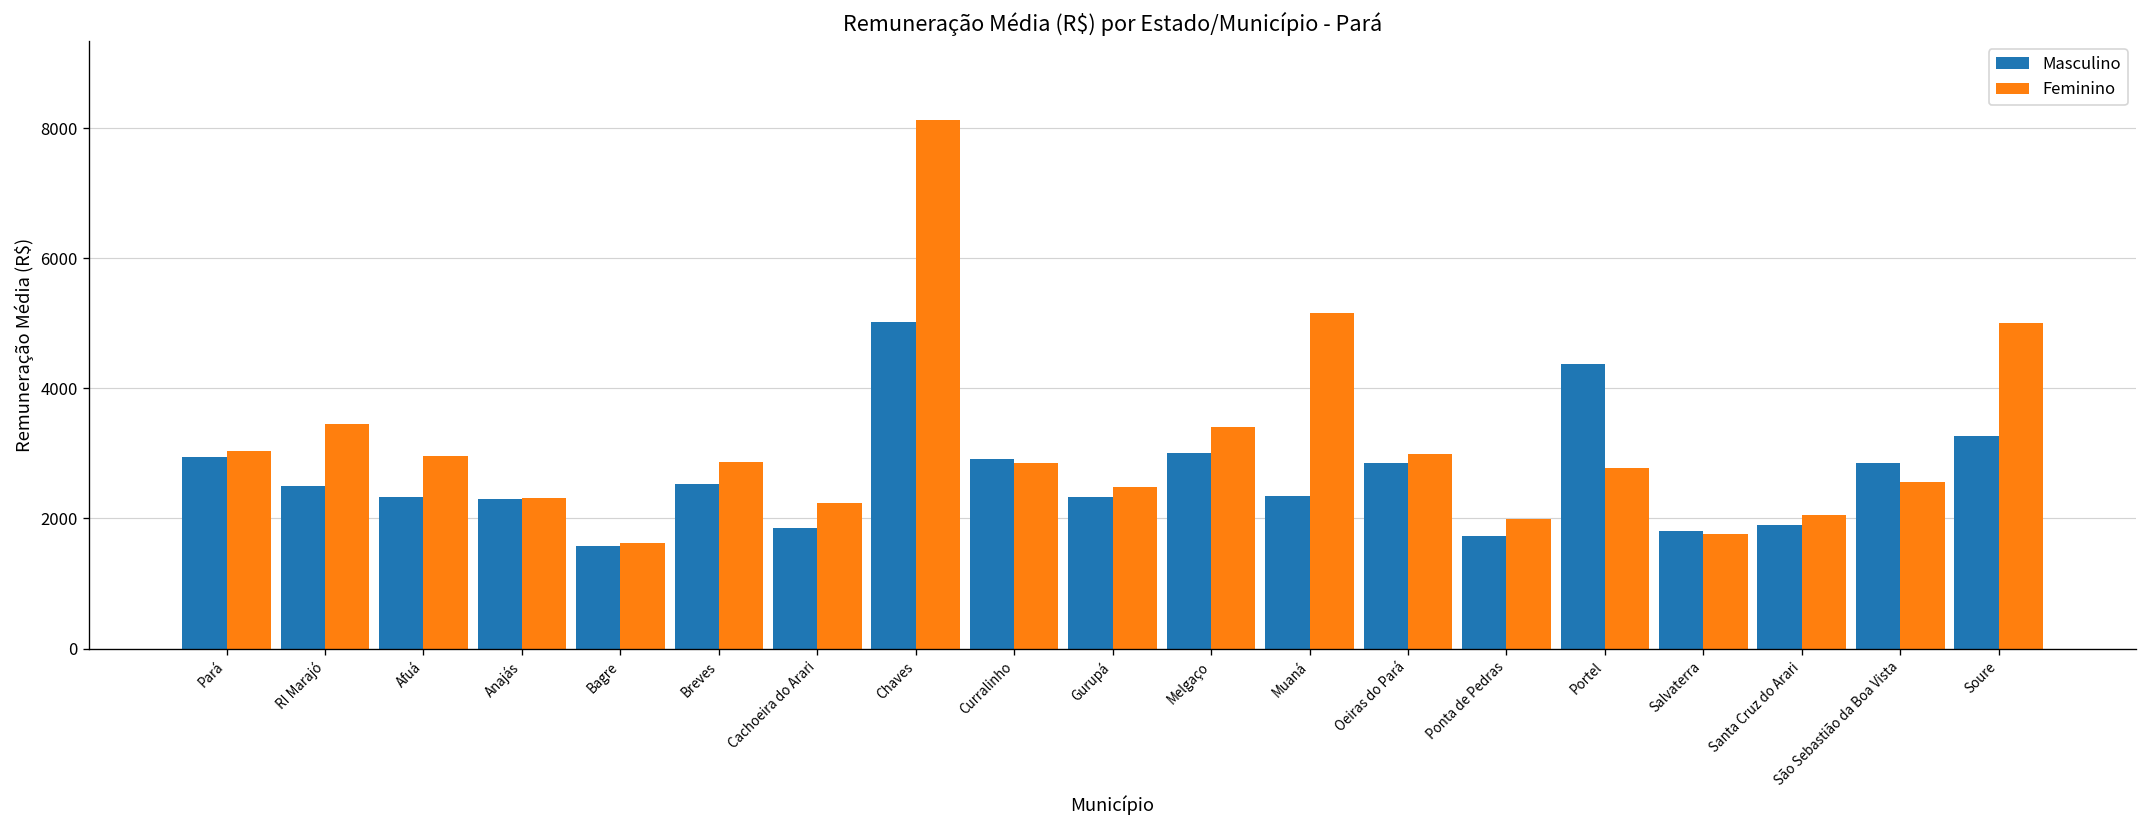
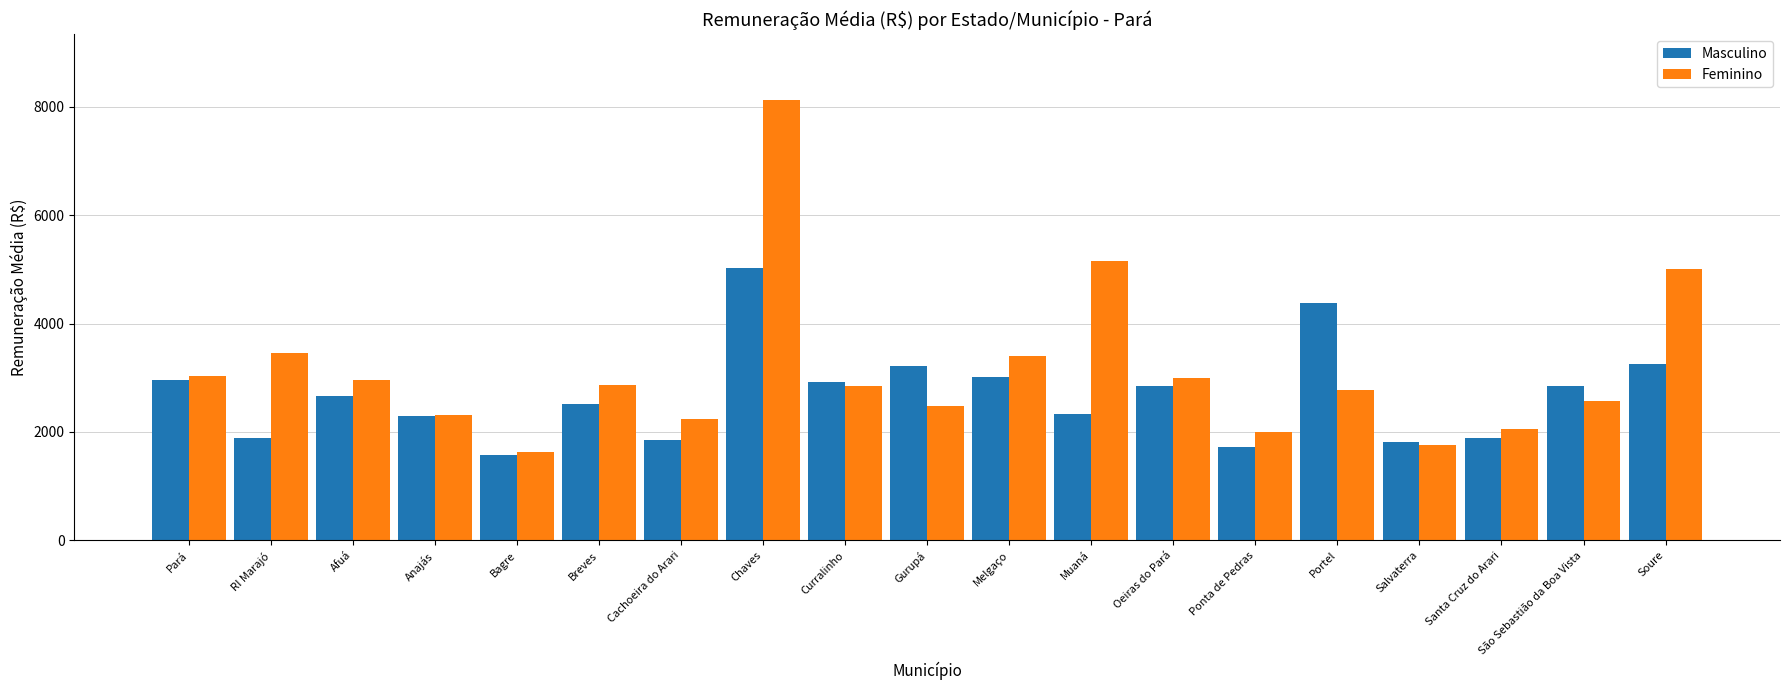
  {
    "Masculino": {
      "Pará": 3000,
-     "RI Marajó": 2500,
-     "Afuá": 2300,
+     "RI Marajó": 1900,
+     "Afuá": 2700,
      "Anajás": 2300,
      "Bagre": 1600,
      "Breves": 2500,
      "Cachoeira do Arari": 1900,
      "Chaves": 5000,
      "Curralinho": 2900,
-     "Gurupá": 2300,
+     "Gurupá": 3200,
      "Melgaço": 3000,
      "Muaná": 2300,
      "Oeiras do Pará": 2900,
      "Ponta de Pedras": 1700,
      "Portel": 4400,
      "Salvaterra": 1800,
      "Santa Cruz do Arari": 1900,
      "São Sebastião da Boa Vista": 2900,
      "Soure": 3300
    },
    "Feminino": {
      "Pará": 3000,
      "RI Marajó": 3500,
      "Afuá": 3000,
      "Anajás": 2300,
      "Bagre": 1600,
      "Breves": 2900,
      "Cachoeira do Arari": 2200,
      "Chaves": 8100,
      "Curralinho": 2900,
      "Gurupá": 2500,
      "Melgaço": 3400,
      "Muaná": 5200,
      "Oeiras do Pará": 3000,
      "Ponta de Pedras": 2000,
      "Portel": 2800,
      "Salvaterra": 1800,
      "Santa Cruz do Arari": 2100,
      "São Sebastião da Boa Vista": 2600,
      "Soure": 5000
    }
  }
